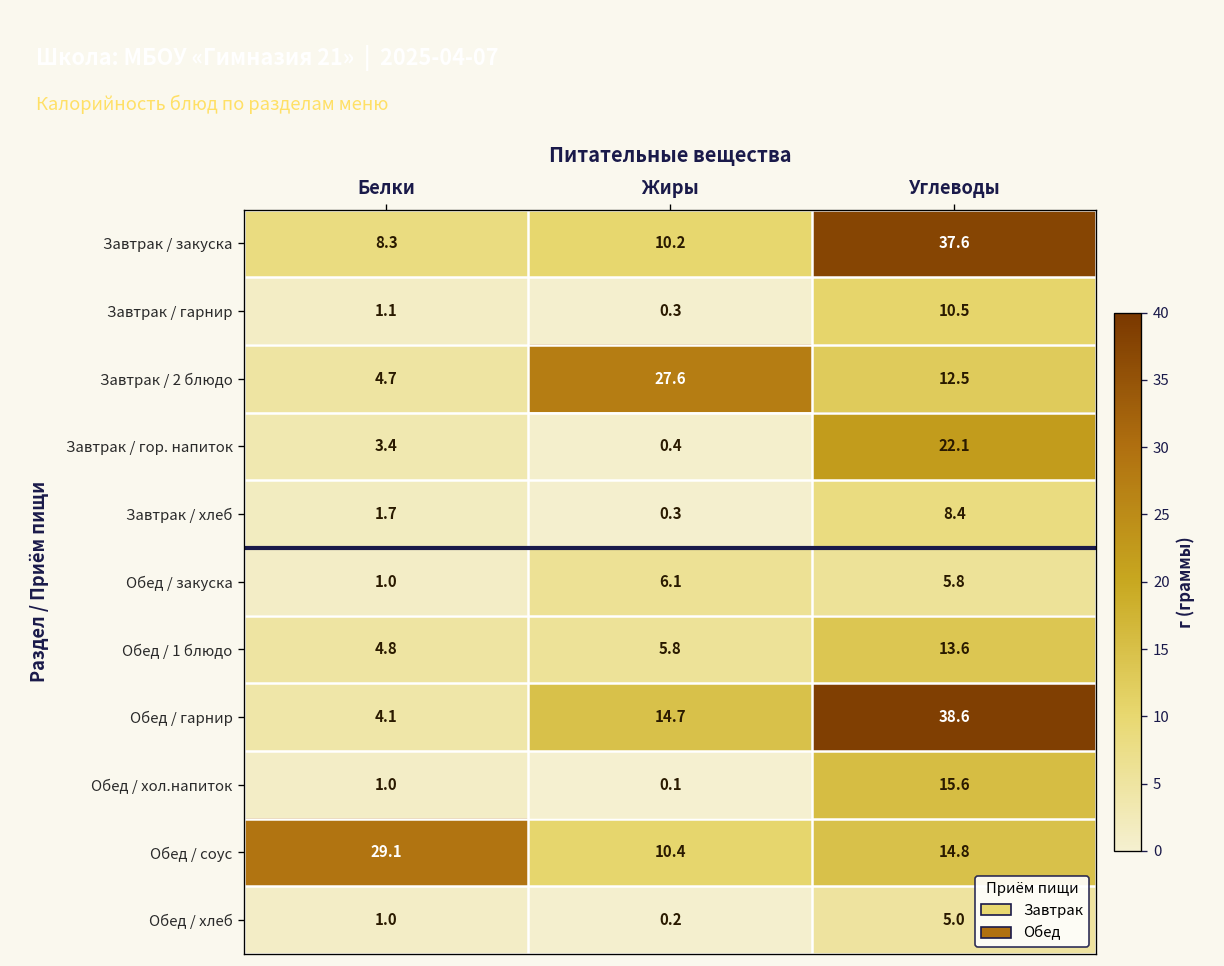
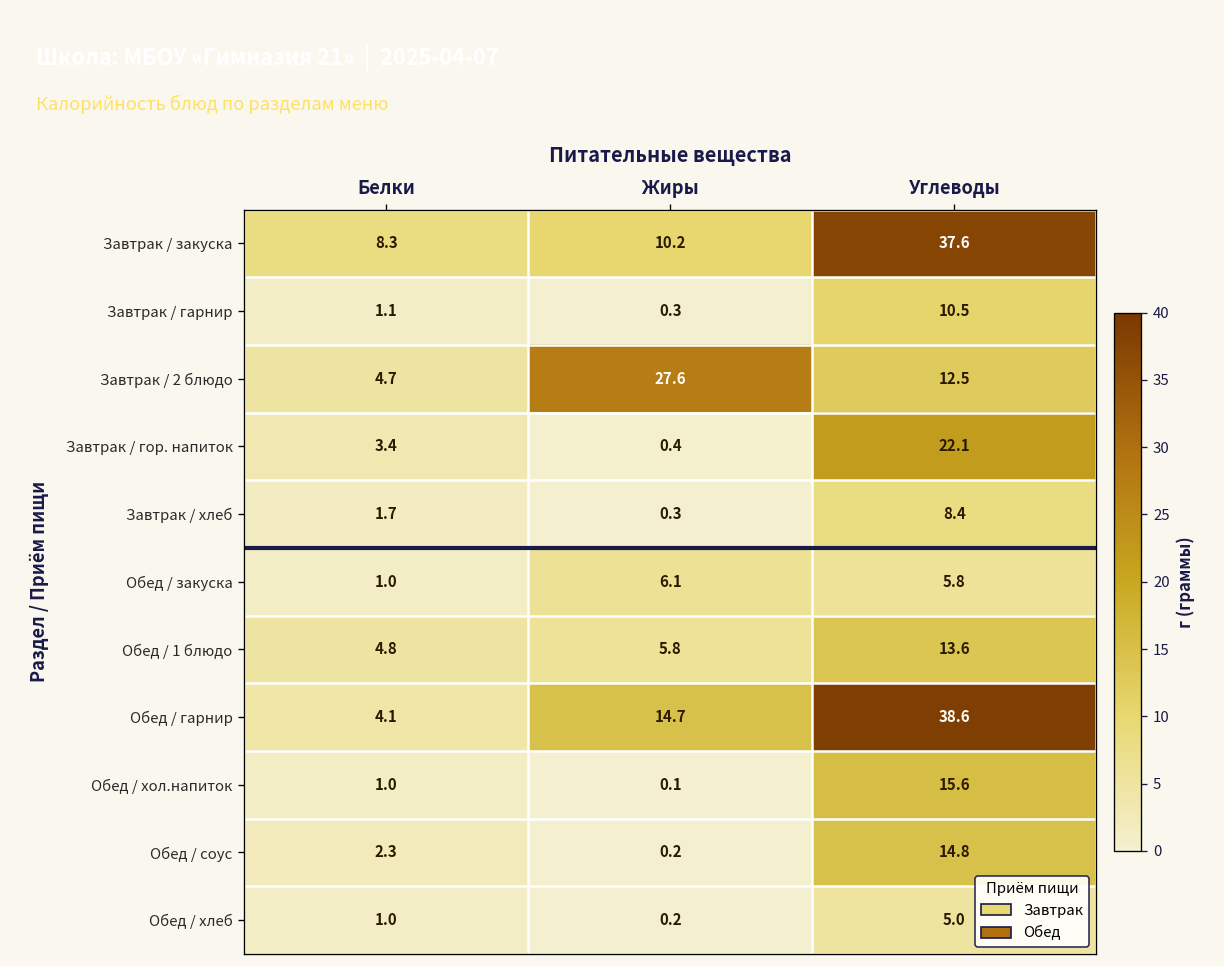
  {
    "Завтрак / закуска": {
      "Белки": 8.3,
      "Жиры": 10.2,
      "Углеводы": 37.6
    },
    "Завтрак / гарнир": {
      "Белки": 1.1,
      "Жиры": 0.3,
      "Углеводы": 10.5
    },
    "Завтрак / 2 блюдо": {
      "Белки": 4.7,
      "Жиры": 27.6,
      "Углеводы": 12.5
    },
    "Завтрак / гор. напиток": {
      "Белки": 3.4,
      "Жиры": 0.4,
      "Углеводы": 22.1
    },
    "Завтрак / хлеб": {
      "Белки": 1.7,
      "Жиры": 0.3,
      "Углеводы": 8.4
    },
    "Обед / закуска": {
      "Белки": 1.0,
      "Жиры": 6.1,
      "Углеводы": 5.8
    },
    "Обед / 1 блюдо": {
      "Белки": 4.8,
      "Жиры": 5.8,
      "Углеводы": 13.6
    },
    "Обед / гарнир": {
      "Белки": 4.1,
      "Жиры": 14.7,
      "Углеводы": 38.6
    },
    "Обед / хол.напиток": {
      "Белки": 1.0,
      "Жиры": 0.1,
      "Углеводы": 15.6
    },
    "Обед / соус": {
-     "Белки": 29.1,
-     "Жиры": 10.4,
+     "Белки": 2.3,
+     "Жиры": 0.2,
      "Углеводы": 14.8
    },
    "Обед / хлеб": {
      "Белки": 1.0,
      "Жиры": 0.2,
      "Углеводы": 5.0
    }
  }
